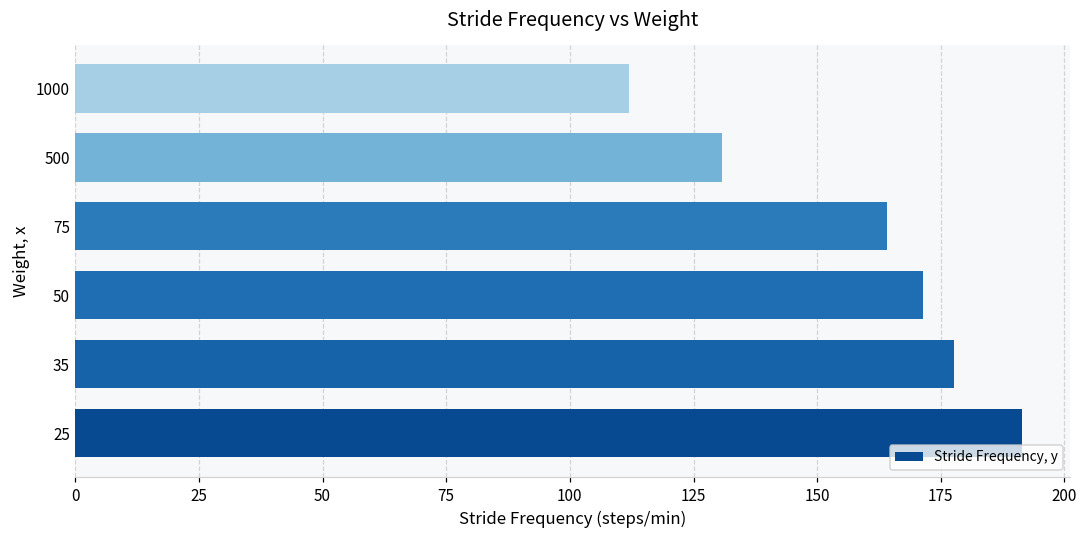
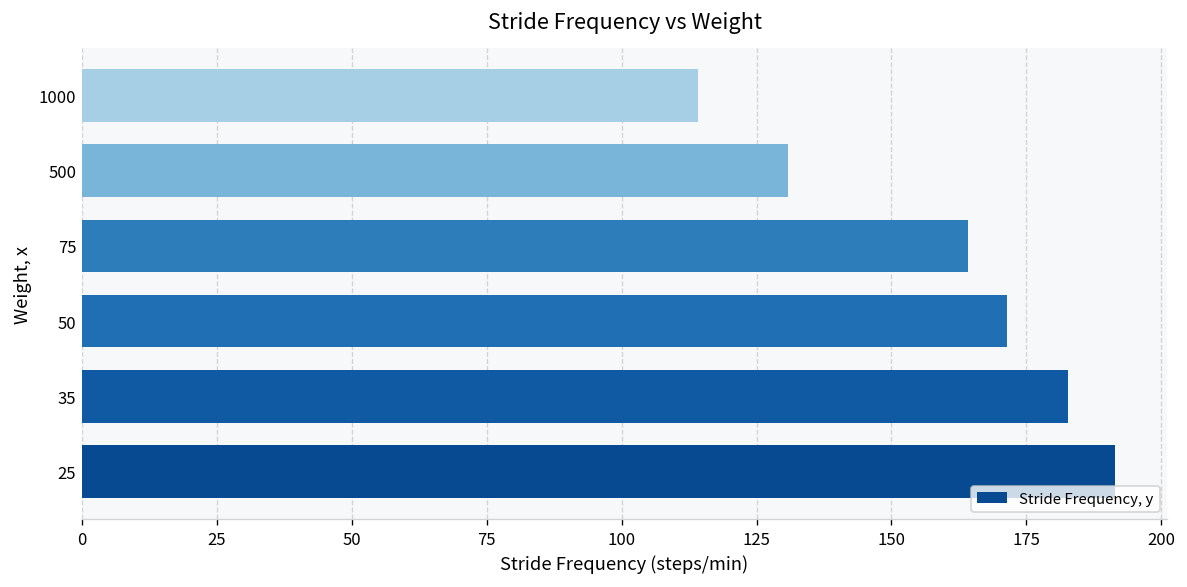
  {
-   "1000": 112,
+   "1000": 114,
    "500": 131,
    "75": 164,
    "50": 171,
-   "35": 178,
+   "35": 183,
    "25": 192
  }
